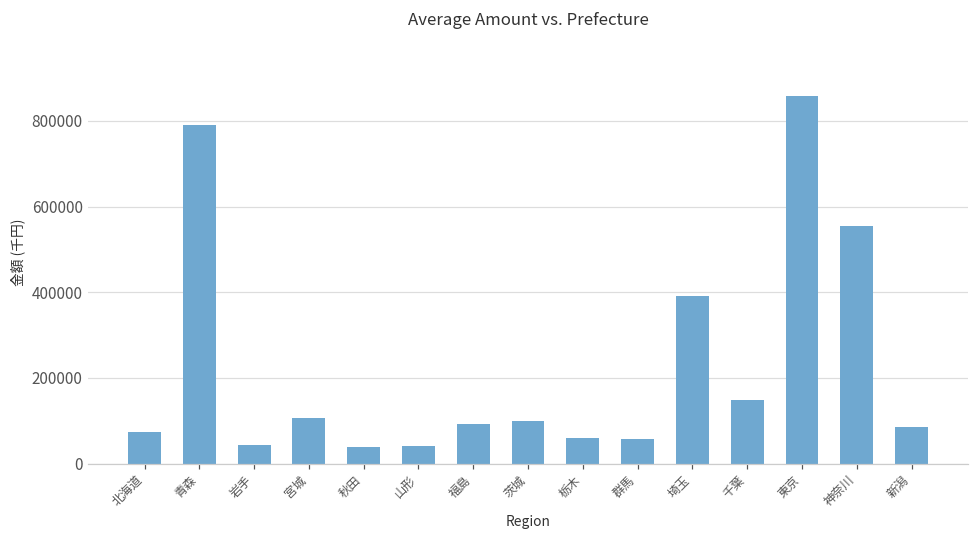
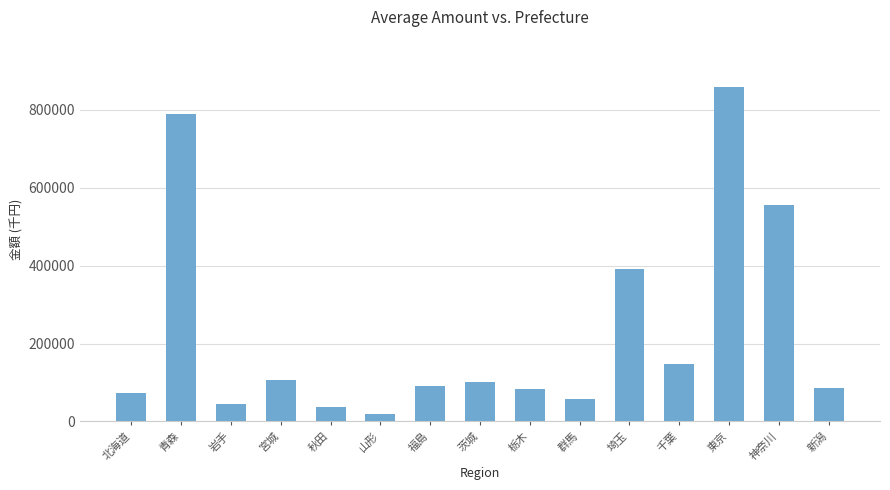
  {
    "北海道": 70000,
    "青森": 790000,
    "岩手": 40000,
    "宮城": 110000,
    "秋田": 40000,
-   "山形": 40000,
+   "山形": 20000,
    "福島": 90000,
    "茨城": 100000,
-   "栃木": 60000,
+   "栃木": 80000,
    "群馬": 60000,
    "埼玉": 390000,
    "千葉": 150000,
    "東京": 860000,
    "神奈川": 560000,
    "新潟": 90000
  }
